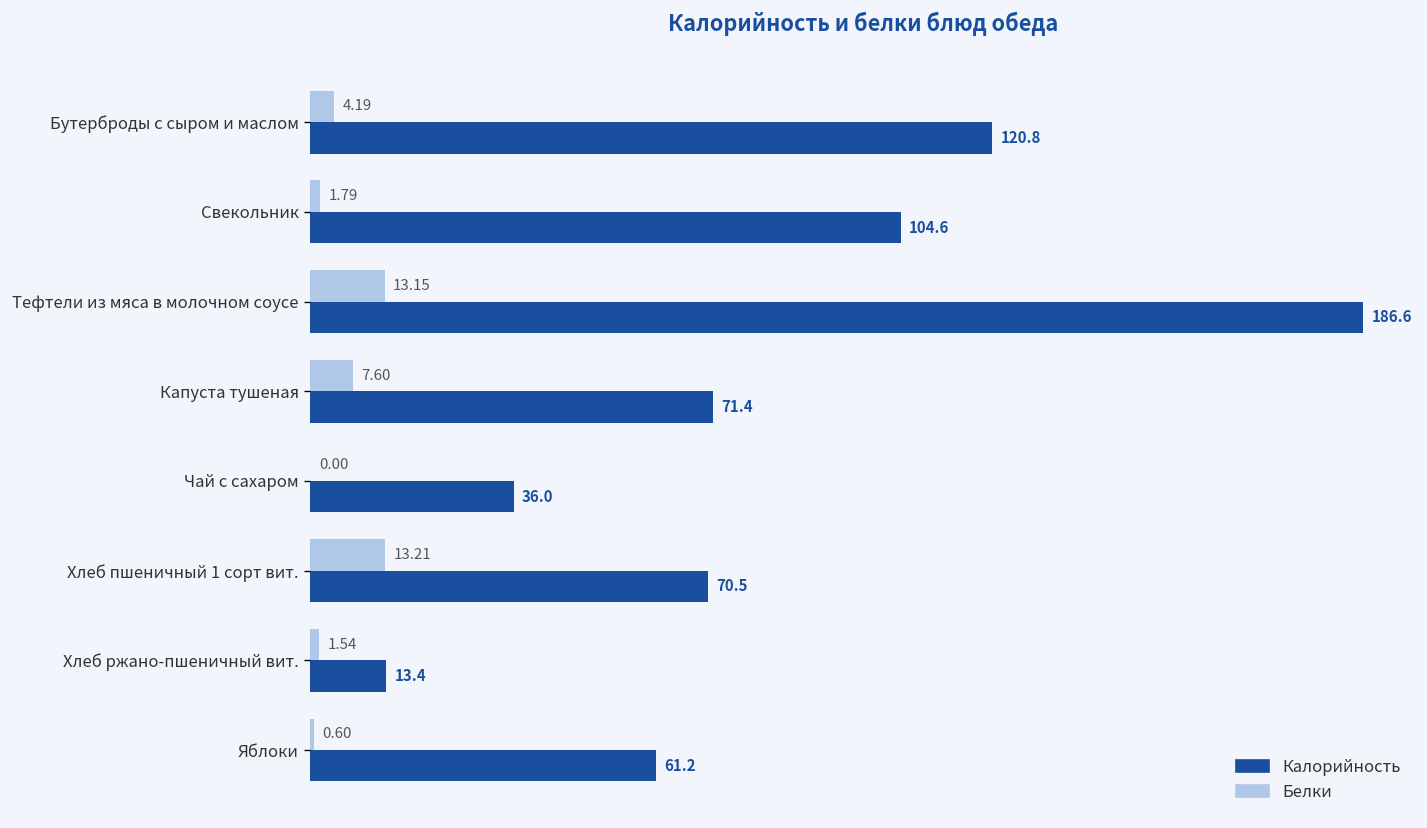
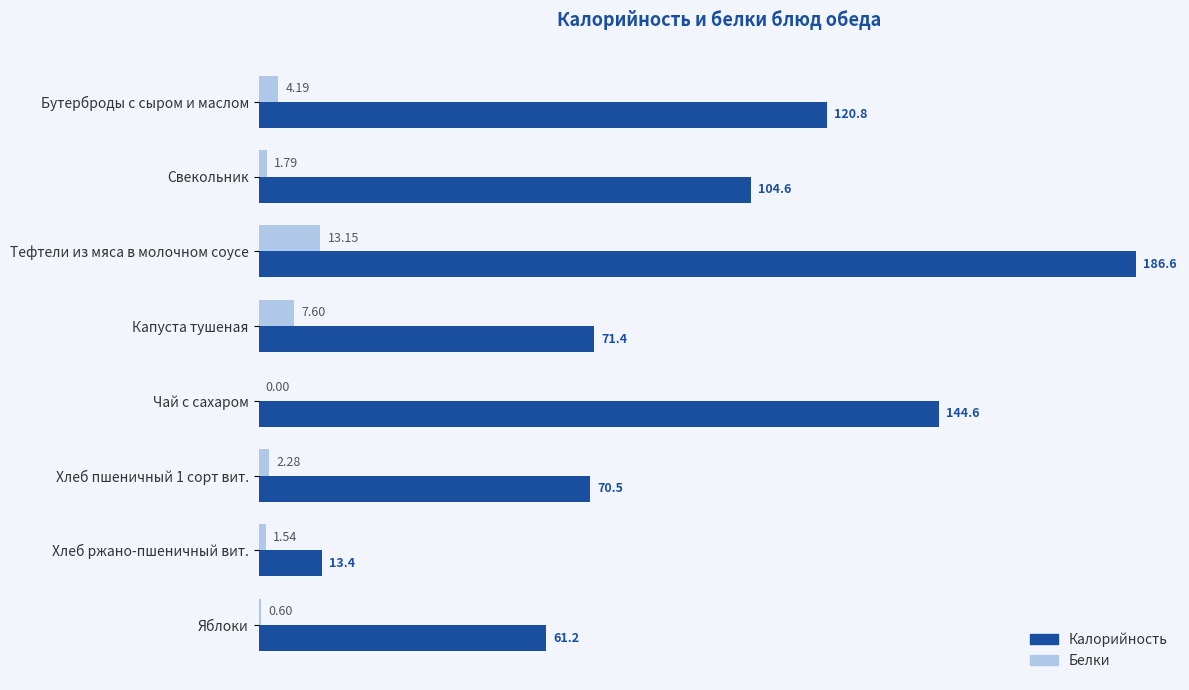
  {
    "Калорийность": {
      "Бутерброды с сыром и маслом": 120.8,
      "Свекольник": 104.6,
      "Тефтели из мяса в молочном соусе": 186.6,
      "Капуста тушеная": 71.4,
-     "Чай с сахаром": 36.0,
+     "Чай с сахаром": 144.6,
      "Хлеб пшеничный 1 сорт вит.": 70.5,
      "Хлеб ржано-пшеничный вит.": 13.4,
      "Яблоки": 61.2
    },
    "Белки": {
      "Бутерброды с сыром и маслом": 4.19,
      "Свекольник": 1.79,
      "Тефтели из мяса в молочном соусе": 13.15,
      "Капуста тушеная": 7.60,
      "Чай с сахаром": 0.00,
-     "Хлеб пшеничный 1 сорт вит.": 13.21,
+     "Хлеб пшеничный 1 сорт вит.": 2.28,
      "Хлеб ржано-пшеничный вит.": 1.54,
      "Яблоки": 0.60
    }
  }
